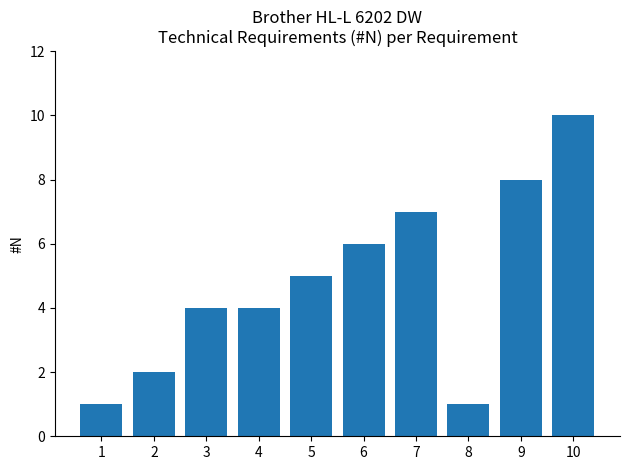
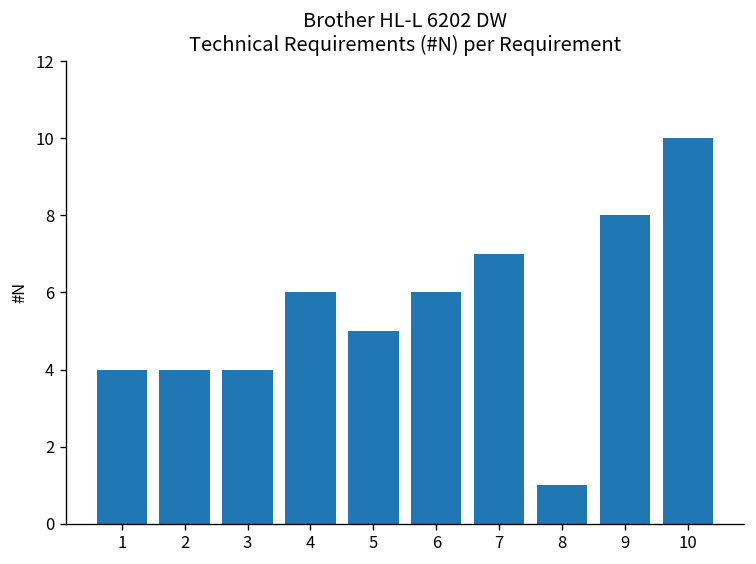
  {
-   "1": 1,
-   "2": 2,
+   "1": 4,
+   "2": 4,
    "3": 4,
-   "4": 4,
+   "4": 6,
    "5": 5,
    "6": 6,
    "7": 7,
    "8": 1,
    "9": 8,
    "10": 10
  }
